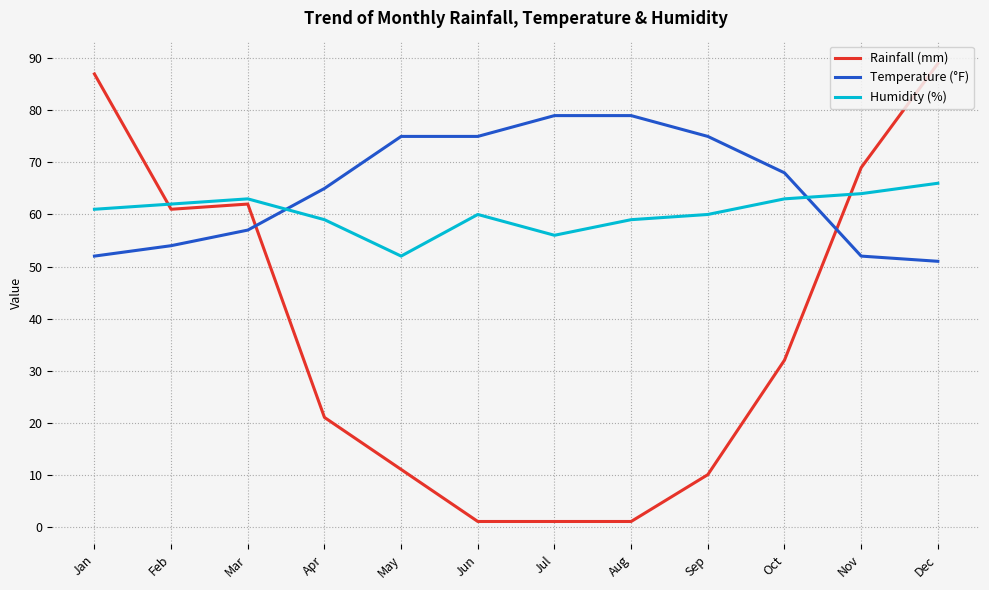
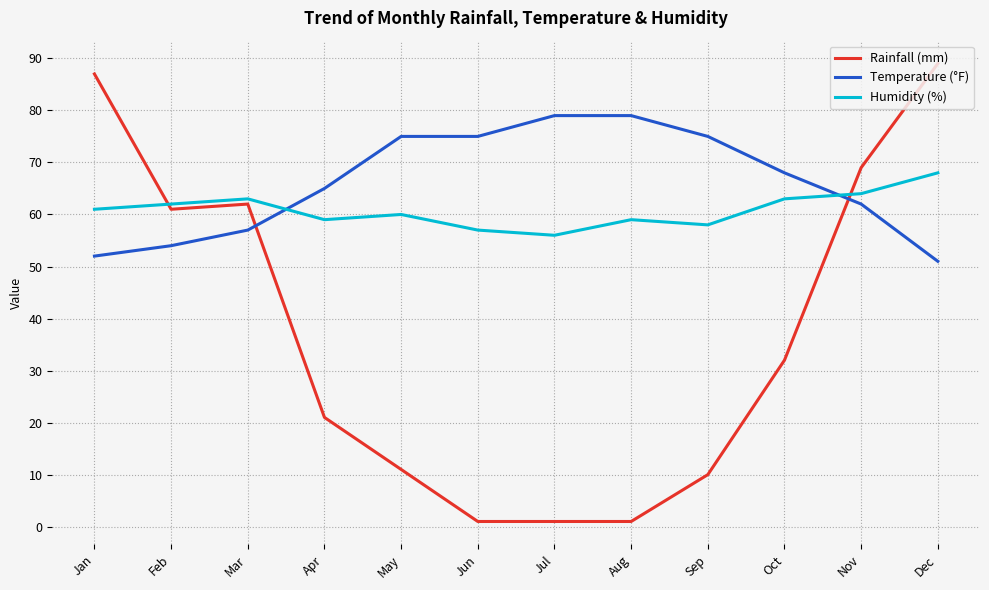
  {
    "Rainfall (mm)": {
      "Jan": 87,
      "Feb": 61,
      "Mar": 62,
      "Apr": 21,
      "May": 11,
      "Jun": 1,
      "Jul": 1,
      "Aug": 1,
      "Sep": 10,
      "Oct": 32,
      "Nov": 69
    },
    "Temperature (°F)": {
      "Jan": 52,
      "Feb": 54,
      "Mar": 57,
      "Apr": 65,
      "May": 75,
      "Jun": 75,
      "Jul": 79,
      "Aug": 79,
      "Sep": 75,
      "Oct": 68,
-     "Nov": 52,
+     "Nov": 62,
      "Dec": 51
    },
    "Humidity (%)": {
      "Jan": 61,
      "Feb": 62,
      "Mar": 63,
      "Apr": 59,
-     "May": 52,
-     "Jun": 60,
+     "May": 60,
+     "Jun": 57,
      "Jul": 56,
      "Aug": 59,
-     "Sep": 60,
+     "Sep": 58,
      "Oct": 63,
      "Nov": 64,
-     "Dec": 66
+     "Dec": 68
    }
  }
